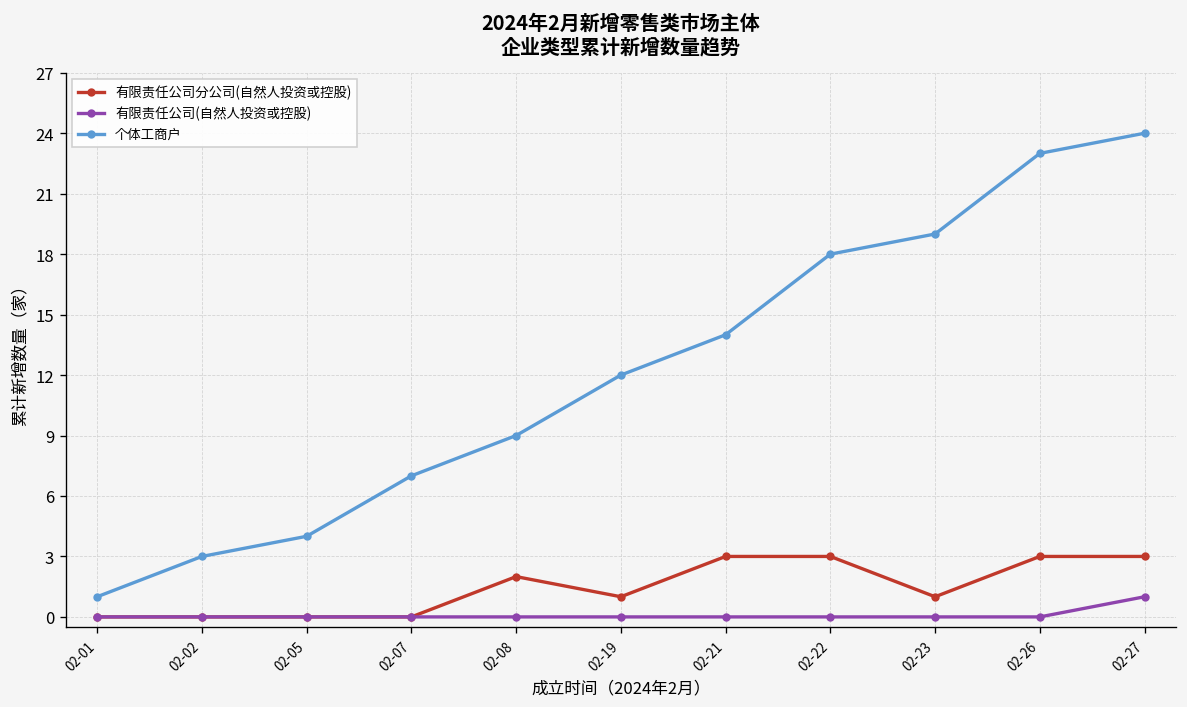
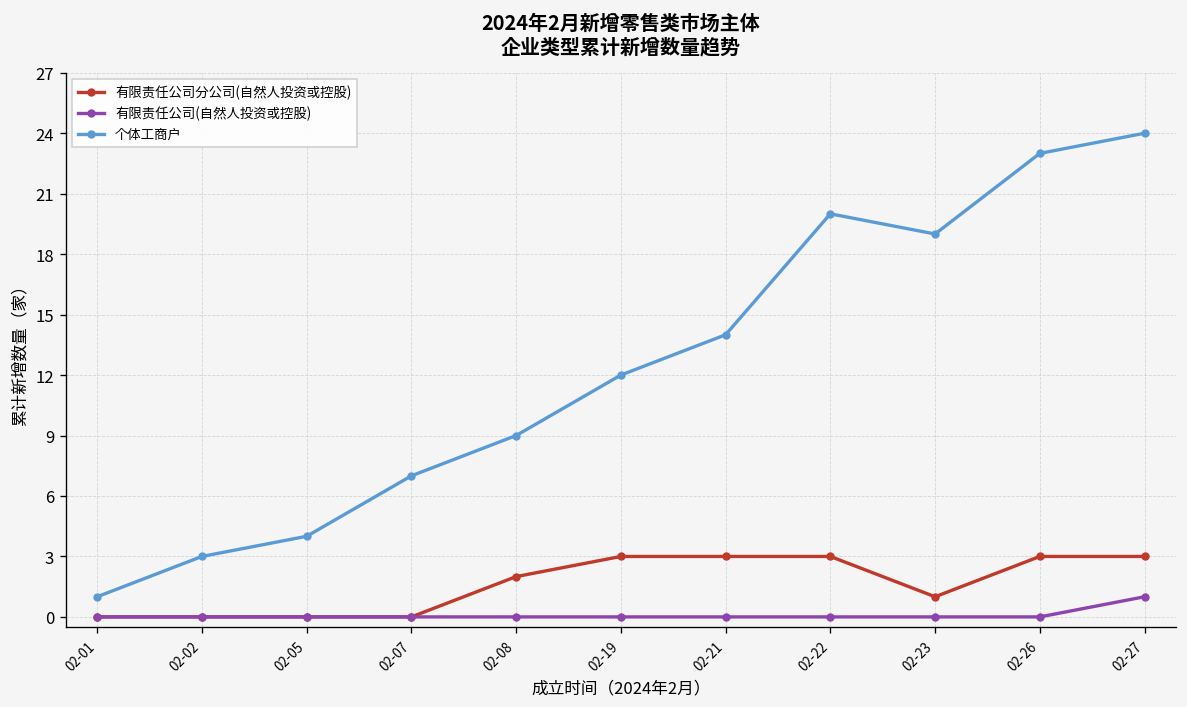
  {
    "有限责任公司分公司(自然人投资或控股)": {
      "02-08": 2,
-     "02-19": 1,
+     "02-19": 3,
      "02-21": 3,
      "02-22": 3,
      "02-23": 1,
      "02-26": 3,
      "02-27": 3
    },
    "有限责任公司(自然人投资或控股)": {
      "02-08": 0,
      "02-19": 0,
      "02-21": 0,
      "02-22": 0,
      "02-23": 0,
      "02-26": 0,
      "02-27": 1
    },
    "个体工商户": {
      "02-01": 1,
      "02-02": 3,
      "02-05": 4,
      "02-07": 7,
      "02-08": 9,
      "02-19": 12,
      "02-21": 14,
-     "02-22": 18,
+     "02-22": 20,
      "02-23": 19,
      "02-26": 23,
      "02-27": 24
    }
  }
